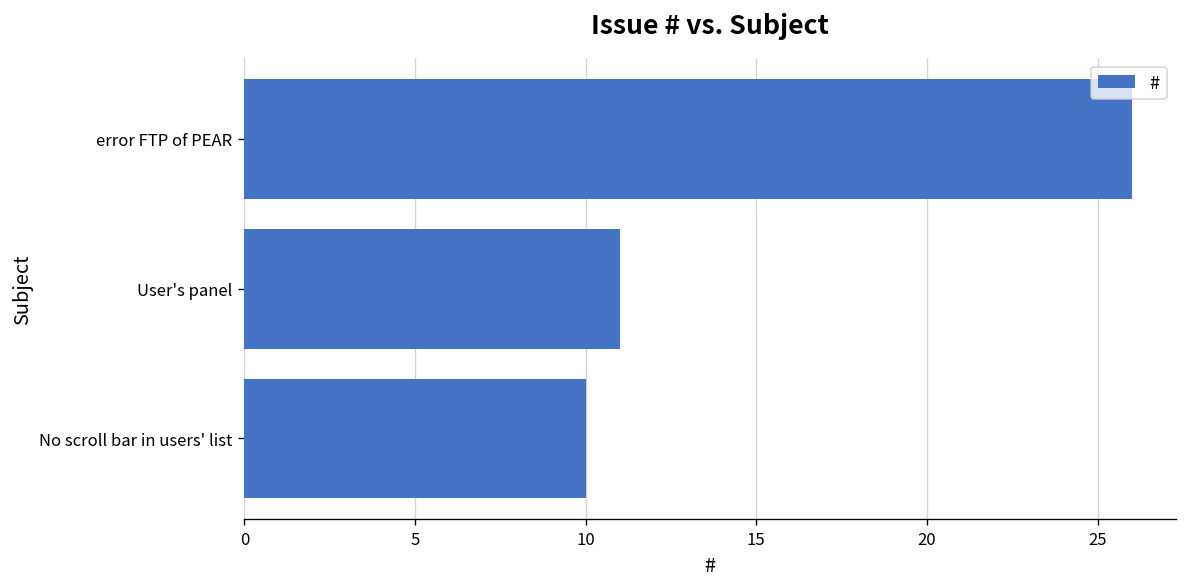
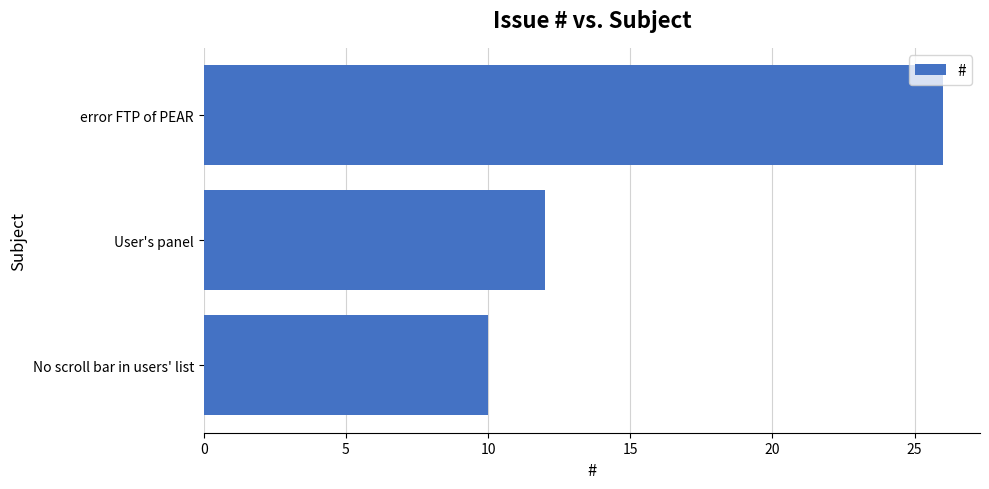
  {
    "error FTP of PEAR": 26,
-   "User's panel": 11,
+   "User's panel": 12,
    "No scroll bar in users' list": 10
  }
